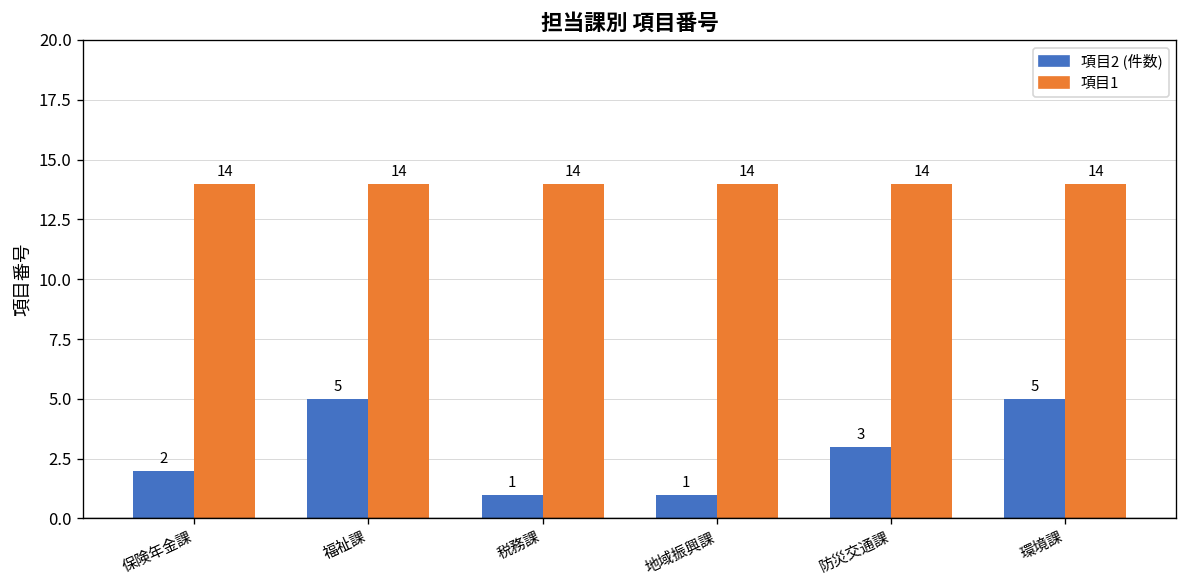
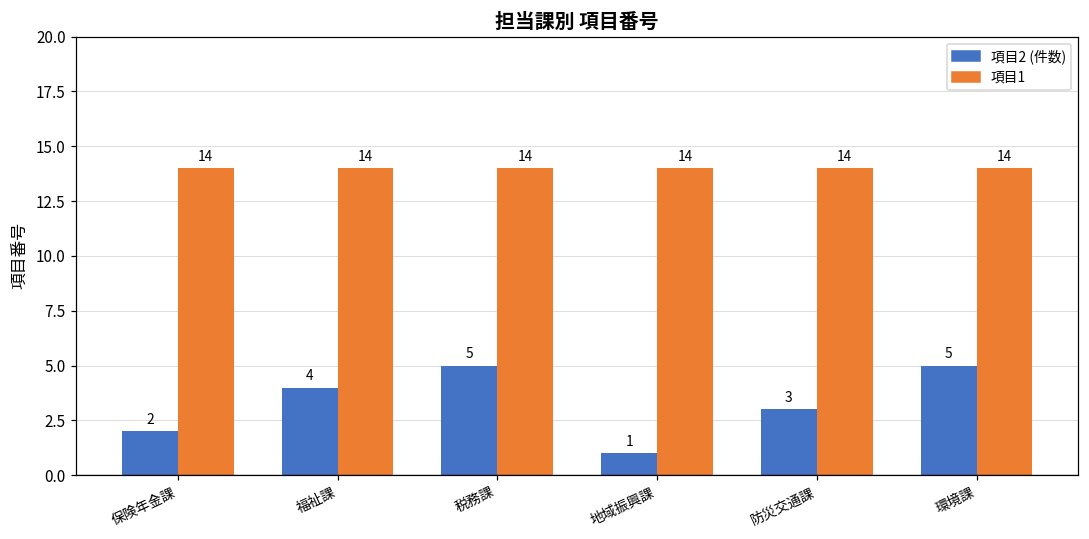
  {
    "項目2 (件数)": {
      "保険年金課": 2,
-     "福祉課": 5,
-     "税務課": 1,
+     "福祉課": 4,
+     "税務課": 5,
      "地域振興課": 1,
      "防災交通課": 3,
      "環境課": 5
    },
    "項目1": {
      "保険年金課": 14,
      "福祉課": 14,
      "税務課": 14,
      "地域振興課": 14,
      "防災交通課": 14,
      "環境課": 14
    }
  }
